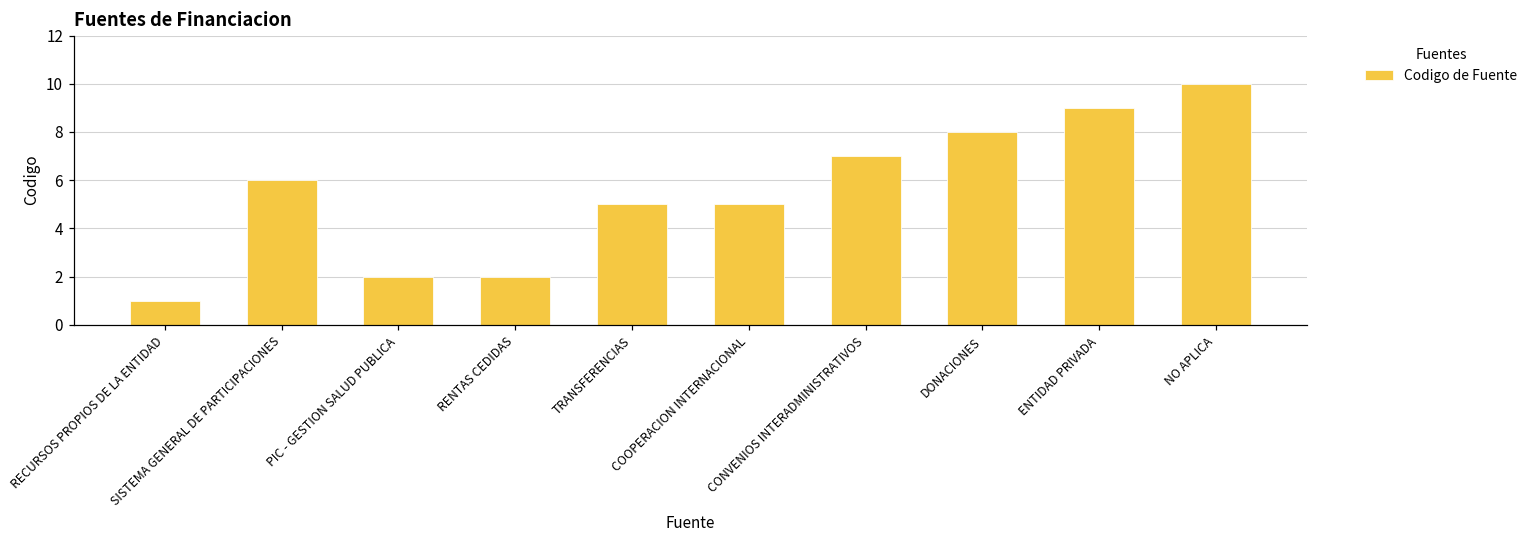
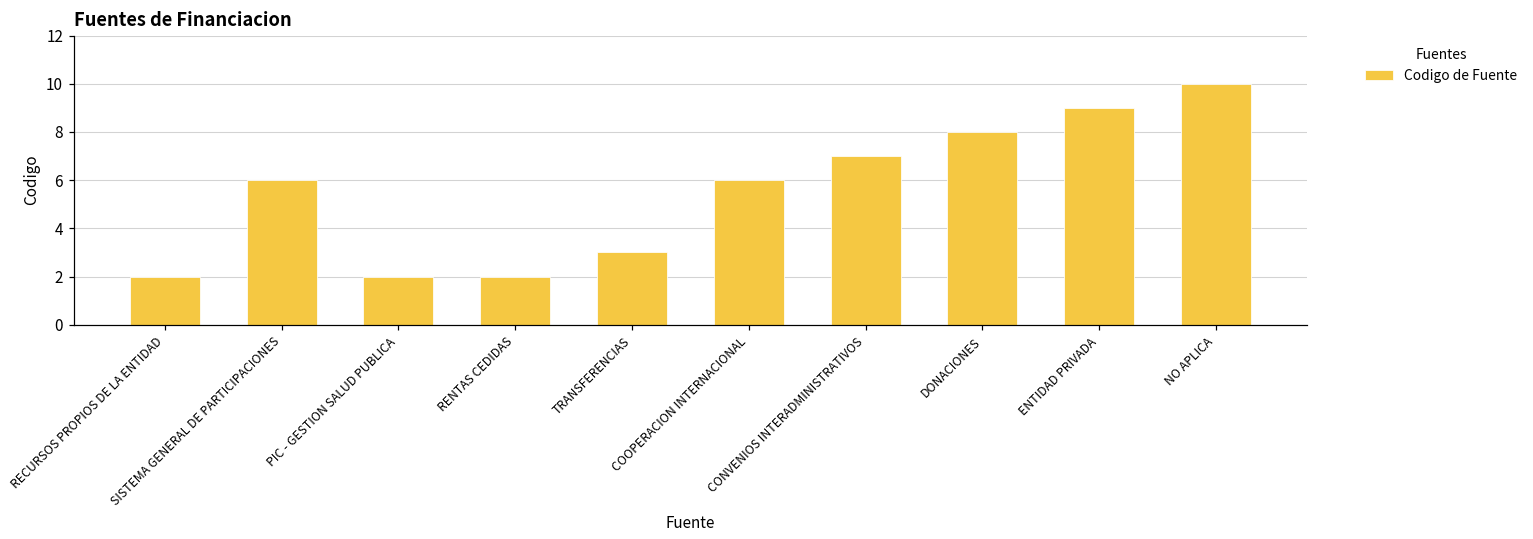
  {
-   "RECURSOS PROPIOS DE LA ENTIDAD": 1,
+   "RECURSOS PROPIOS DE LA ENTIDAD": 2,
    "SISTEMA GENERAL DE PARTICIPACIONES": 6,
    "PIC - GESTION SALUD PUBLICA": 2,
    "RENTAS CEDIDAS": 2,
-   "TRANSFERENCIAS": 5,
-   "COOPERACION INTERNACIONAL": 5,
+   "TRANSFERENCIAS": 3,
+   "COOPERACION INTERNACIONAL": 6,
    "CONVENIOS INTERADMINISTRATIVOS": 7,
    "DONACIONES": 8,
    "ENTIDAD PRIVADA": 9,
    "NO APLICA": 10
  }
